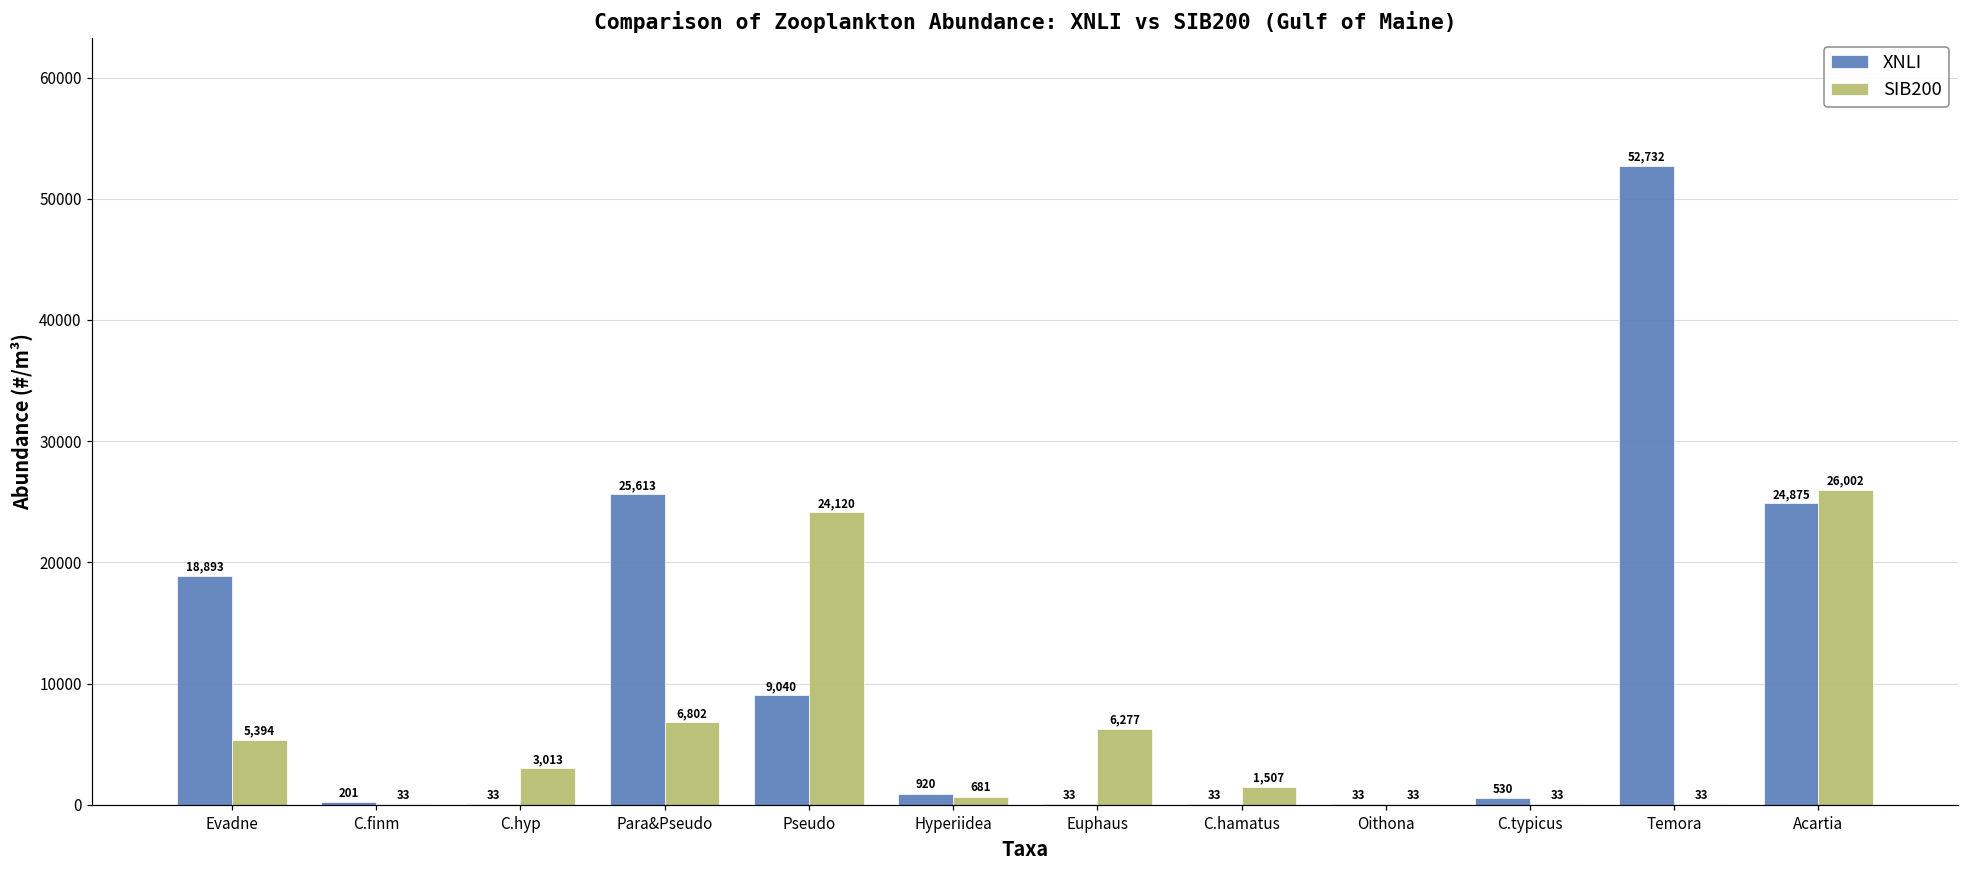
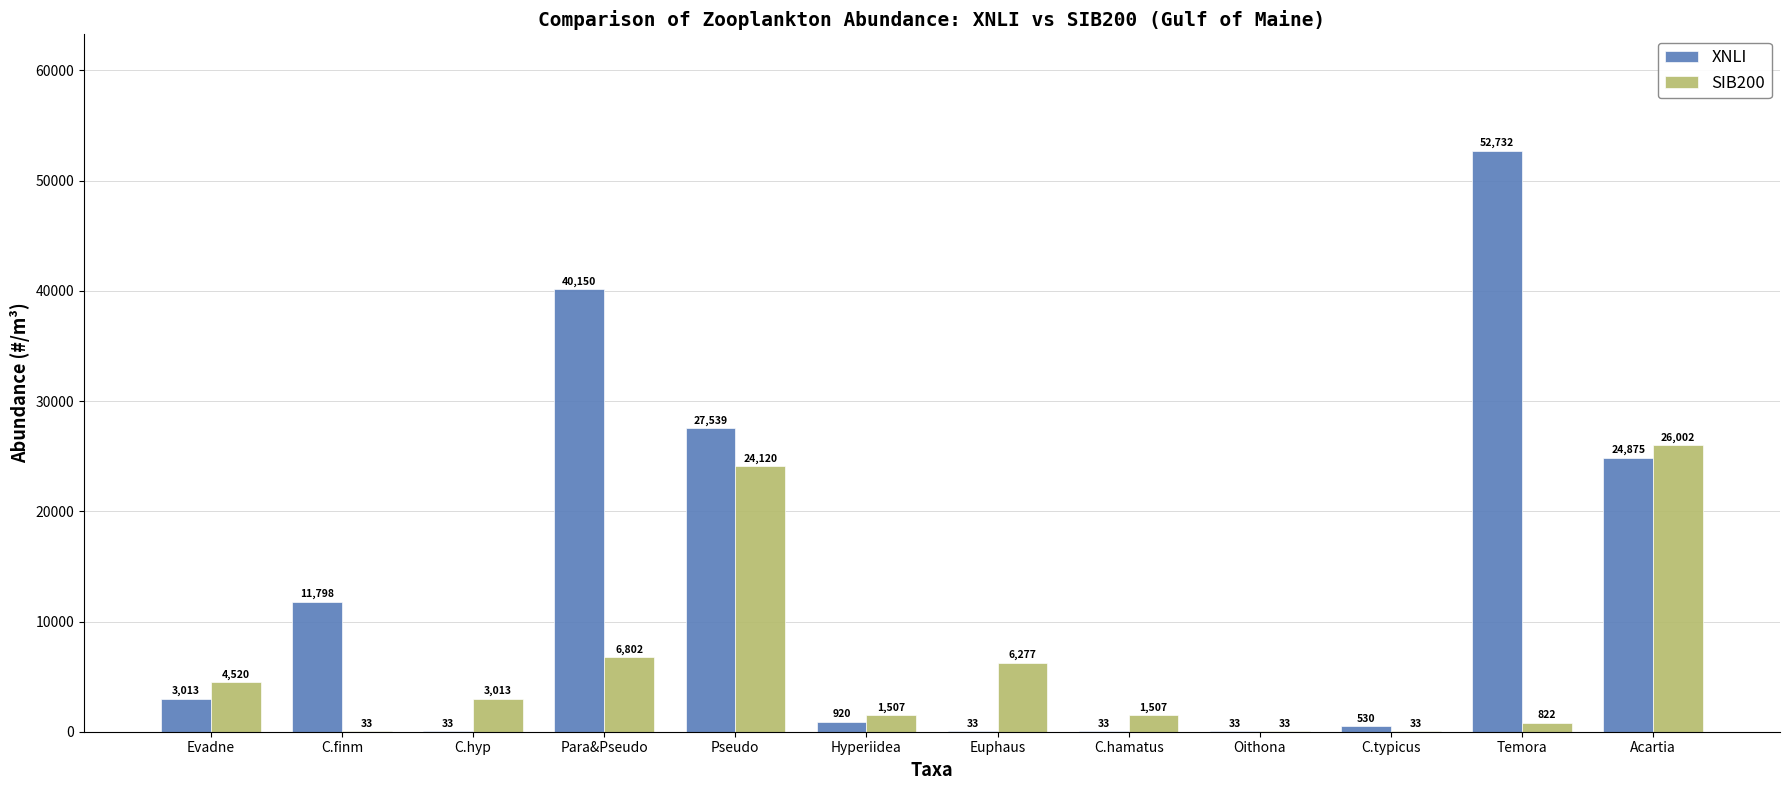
  {
    "XNLI": {
-     "Evadne": "18,893",
-     "C.finm": "201",
+     "Evadne": "3,013",
+     "C.finm": "11,798",
      "C.hyp": "33",
-     "Para&Pseudo": "25,613",
-     "Pseudo": "9,040",
+     "Para&Pseudo": "40,150",
+     "Pseudo": "27,539",
      "Hyperiidea": "920",
      "Euphaus": "33",
      "C.hamatus": "33",
      "Oithona": "33",
      "C.typicus": "530",
      "Temora": "52,732",
      "Acartia": "24,875"
    },
    "SIB200": {
-     "Evadne": "5,394",
+     "Evadne": "4,520",
      "C.finm": "33",
      "C.hyp": "3,013",
      "Para&Pseudo": "6,802",
      "Pseudo": "24,120",
-     "Hyperiidea": "681",
+     "Hyperiidea": "1,507",
      "Euphaus": "6,277",
      "C.hamatus": "1,507",
      "Oithona": "33",
      "C.typicus": "33",
-     "Temora": "33",
+     "Temora": "822",
      "Acartia": "26,002"
    }
  }
